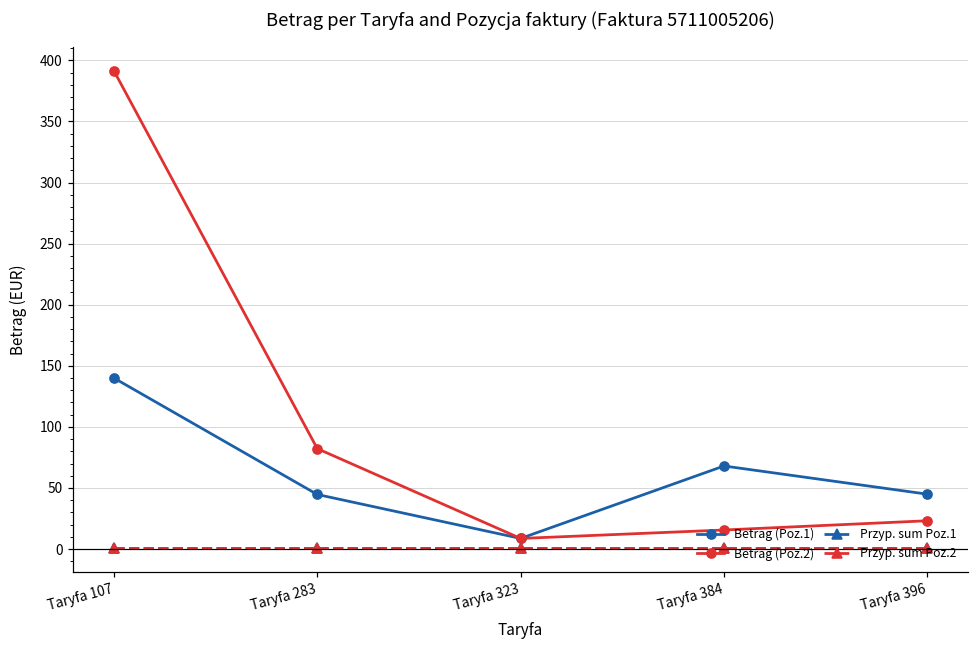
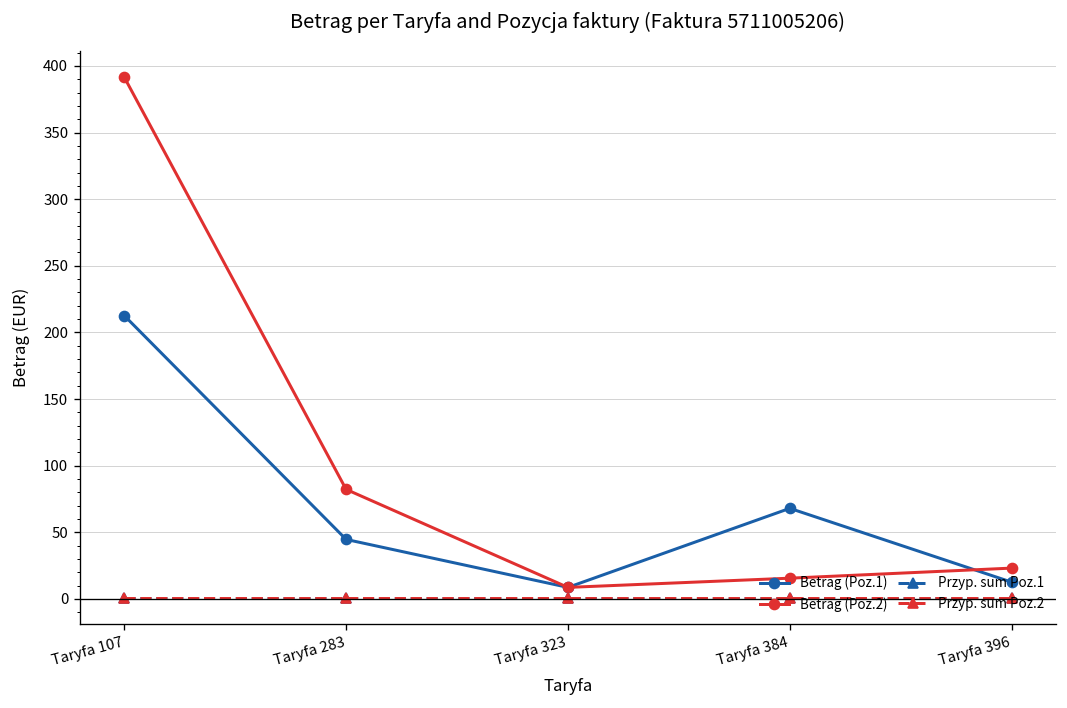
  {
    "Betrag (Poz.1)": {
-     "Taryfa 107": 140,
+     "Taryfa 107": 213,
      "Taryfa 283": 45,
      "Taryfa 384": 68,
-     "Taryfa 396": 45
+     "Taryfa 396": 13
    }
  }
